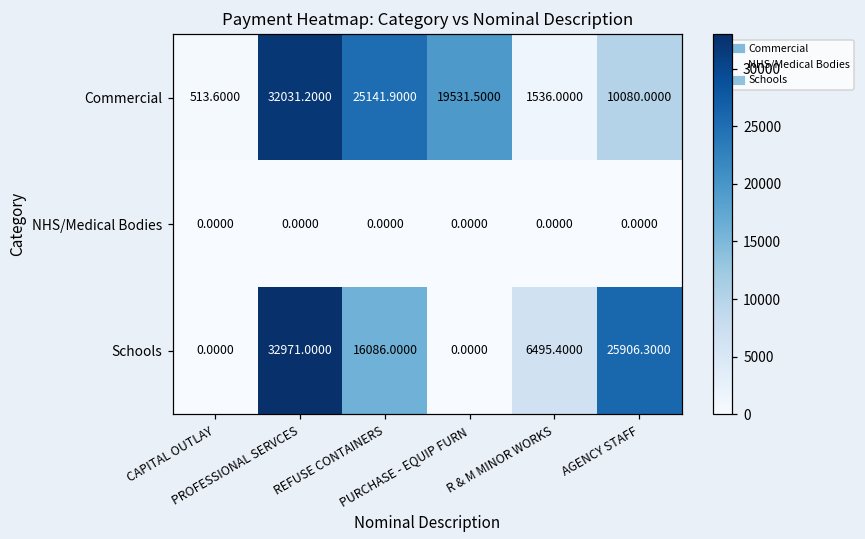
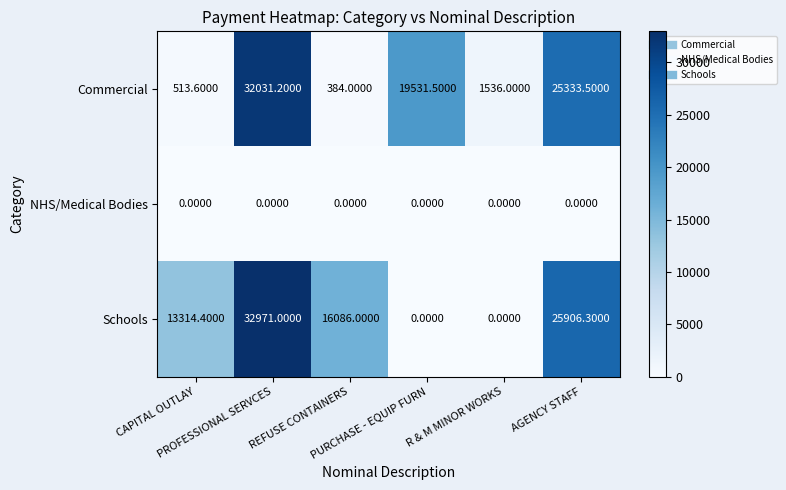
  {
    "Commercial": {
      "CAPITAL OUTLAY": 513.6000,
      "PROFESSIONAL SERVCES": 32031.2000,
-     "REFUSE CONTAINERS": 25141.9000,
+     "REFUSE CONTAINERS": 384.0000,
      "PURCHASE - EQUIP FURN": 19531.5000,
      "R & M MINOR WORKS": 1536.0000,
-     "AGENCY STAFF": 10080.0000
+     "AGENCY STAFF": 25333.5000
    },
    "NHS/Medical Bodies": {
      "CAPITAL OUTLAY": 0.0000,
      "PROFESSIONAL SERVCES": 0.0000,
      "REFUSE CONTAINERS": 0.0000,
      "PURCHASE - EQUIP FURN": 0.0000,
      "R & M MINOR WORKS": 0.0000,
      "AGENCY STAFF": 0.0000
    },
    "Schools": {
-     "CAPITAL OUTLAY": 0.0000,
+     "CAPITAL OUTLAY": 13314.4000,
      "PROFESSIONAL SERVCES": 32971.0000,
      "REFUSE CONTAINERS": 16086.0000,
      "PURCHASE - EQUIP FURN": 0.0000,
-     "R & M MINOR WORKS": 6495.4000,
+     "R & M MINOR WORKS": 0.0000,
      "AGENCY STAFF": 25906.3000
    }
  }
